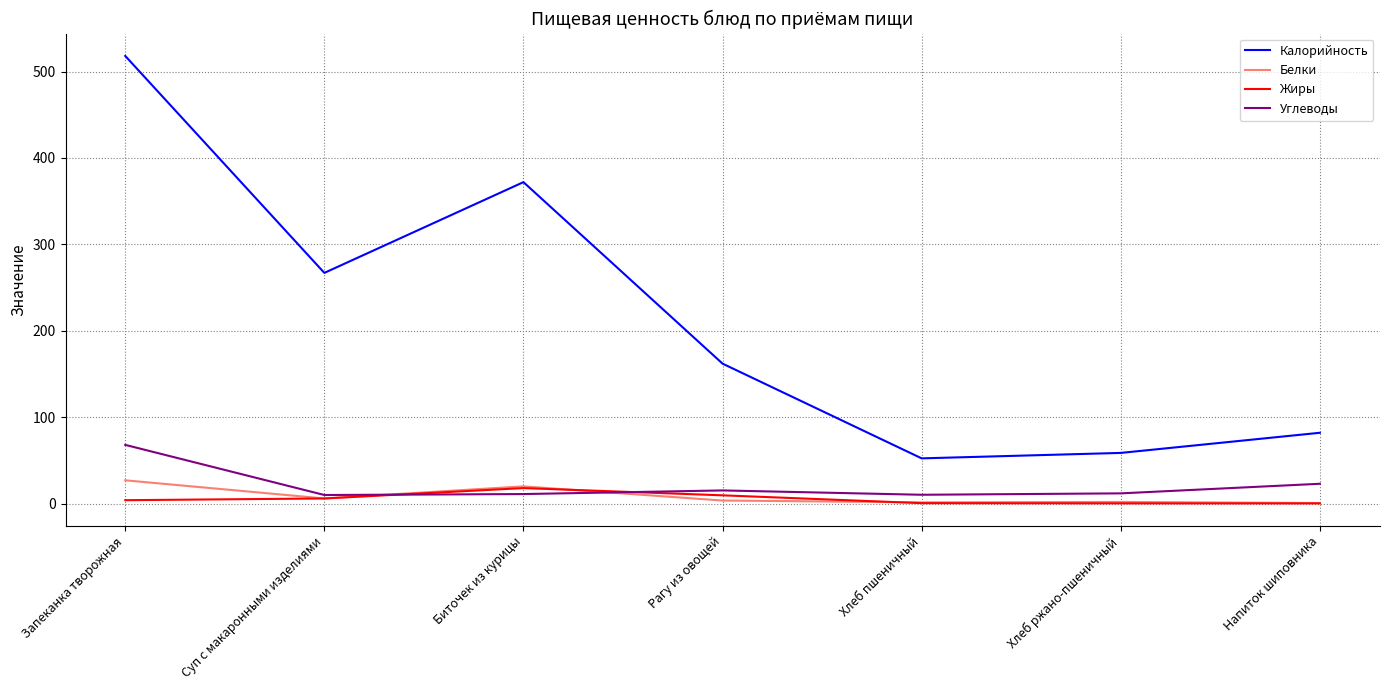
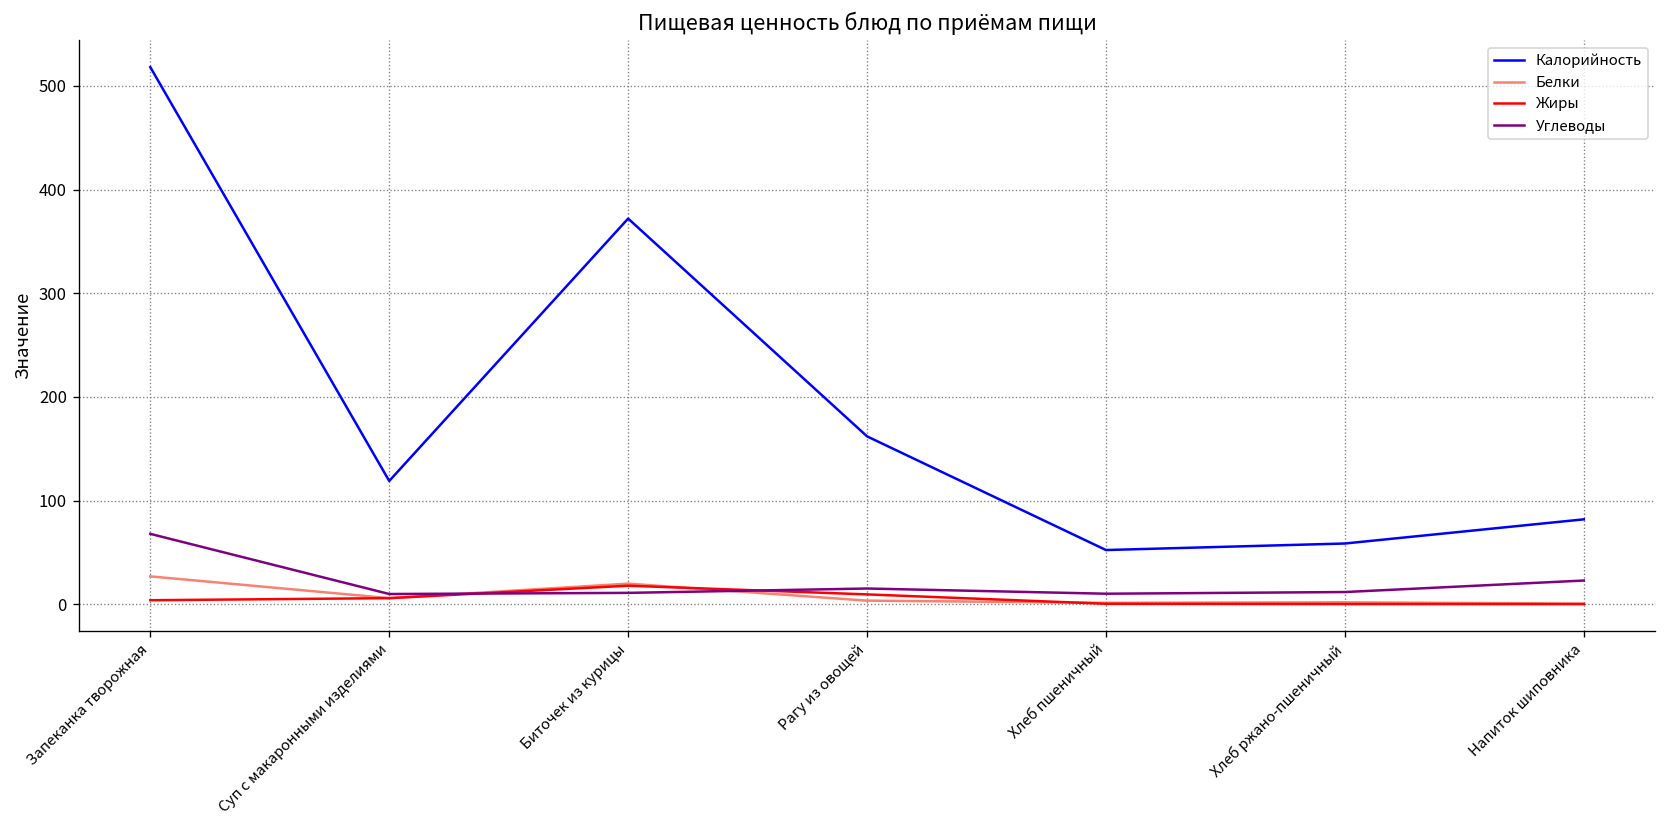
  {
    "Калорийность": {
      "Запеканка творожная": 520,
-     "Суп с макаронными изделиями": 270,
+     "Суп с макаронными изделиями": 120,
      "Биточек из курицы": 370,
      "Рагу из овощей": 160,
      "Хлеб пшеничный": 50,
      "Хлеб ржано-пшеничный": 60,
      "Напиток шиповника": 80
    },
    "Белки": {
      "Запеканка творожная": 30,
      "Рагу из овощей": 0
    },
    "Жиры": {
      "Запеканка творожная": 0,
      "Рагу из овощей": 10
    },
    "Углеводы": {
      "Запеканка творожная": 70,
      "Суп с макаронными изделиями": 10,
      "Биточек из курицы": 10,
      "Рагу из овощей": 20,
      "Хлеб пшеничный": 10,
      "Хлеб ржано-пшеничный": 10,
      "Напиток шиповника": 20
    }
  }
